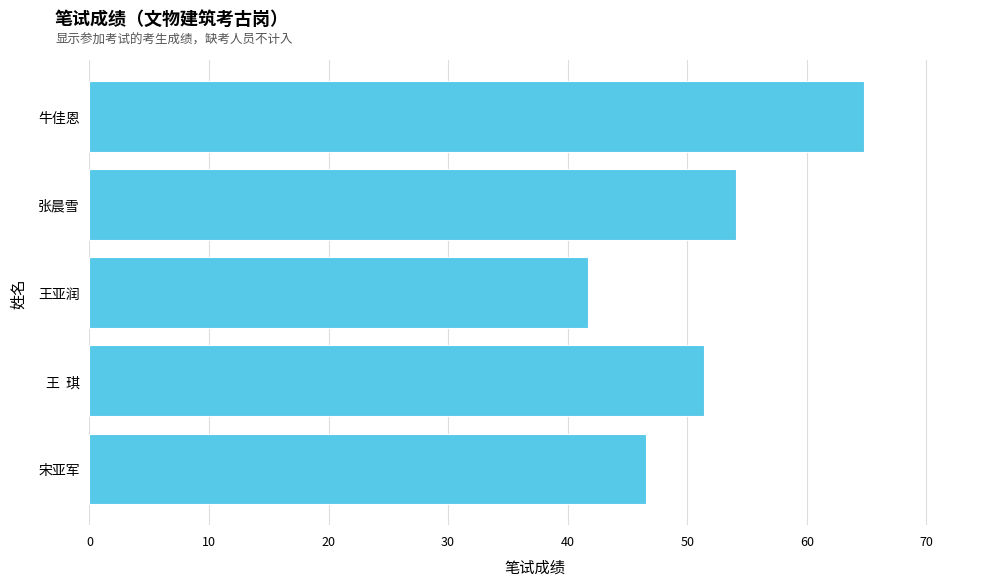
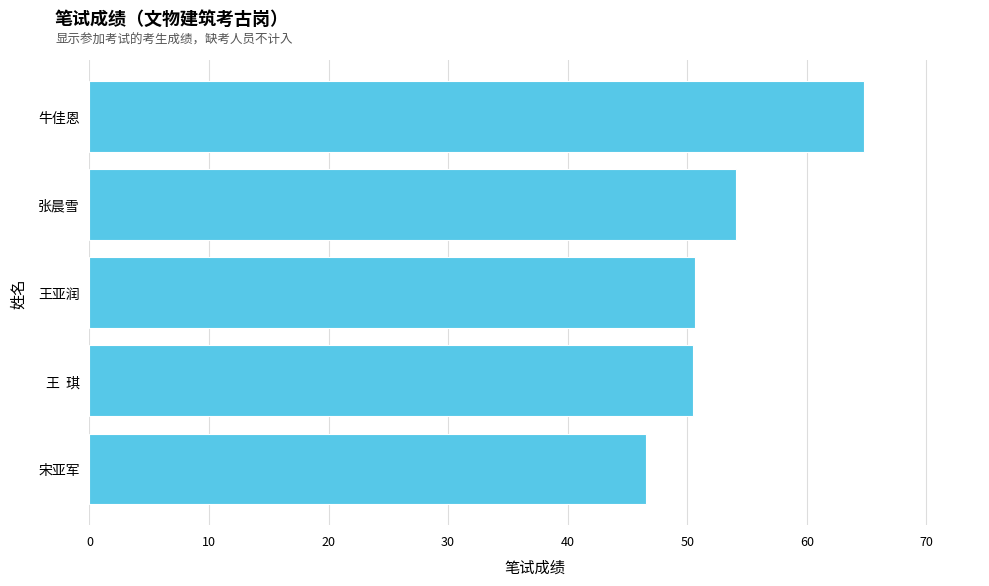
  {
    "牛佳恩": 64.8,
    "张晨雪": 54.1,
-   "王亚润": 41.7,
-   "王 琪": 51.4,
+   "王亚润": 50.6,
+   "王 琪": 50.5,
    "宋亚军": 46.5
  }
